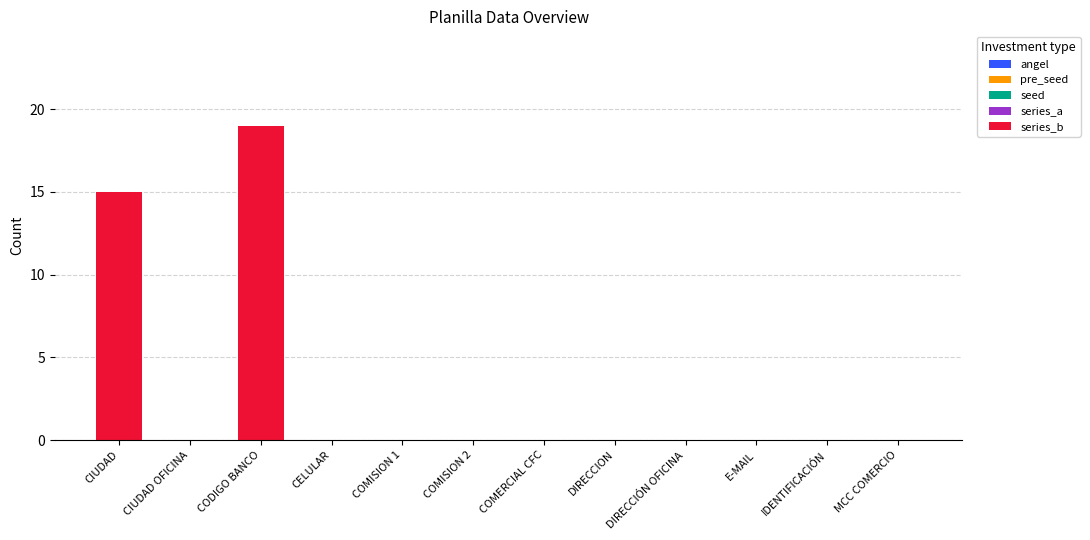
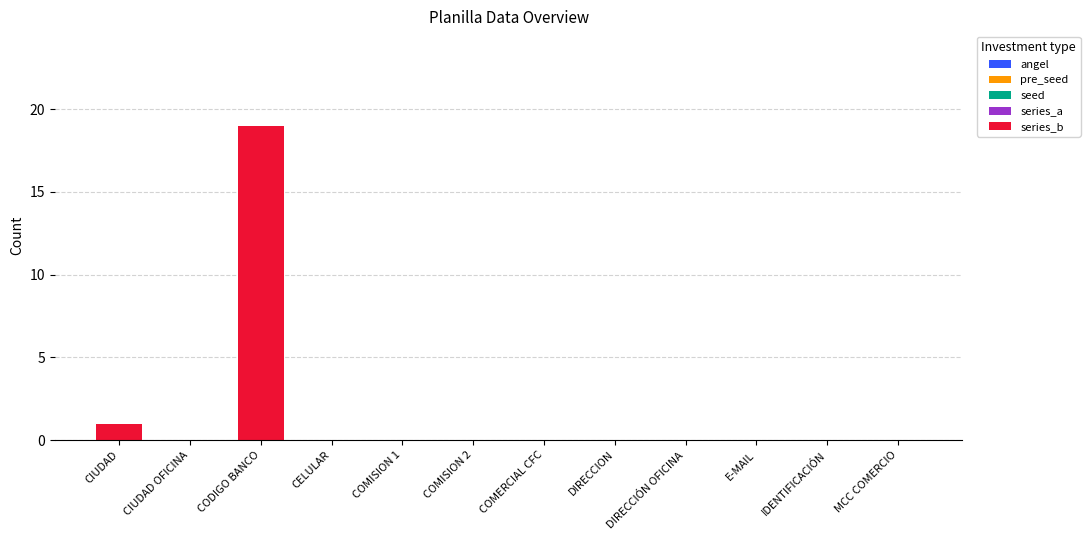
  {
    "series_a": {
      "CIUDAD": 0,
      "CIUDAD OFICINA": 0,
      "CODIGO BANCO": 0,
      "CELULAR": 0,
      "COMISION 1": 0,
      "COMISION 2": 0,
      "COMERCIAL CFC": 0,
      "DIRECCION": 0,
      "DIRECCIÓN OFICINA": 0,
      "E-MAIL": 0,
      "IDENTIFICACIÓN": 0,
      "MCC COMERCIO": 0
    },
    "series_b": {
-     "CIUDAD": 15,
+     "CIUDAD": 1,
      "CIUDAD OFICINA": 0,
      "CODIGO BANCO": 19,
      "CELULAR": 0,
      "COMISION 1": 0,
      "COMISION 2": 0,
      "COMERCIAL CFC": 0,
      "DIRECCION": 0,
      "DIRECCIÓN OFICINA": 0,
      "E-MAIL": 0,
      "IDENTIFICACIÓN": 0,
      "MCC COMERCIO": 0
    }
  }
